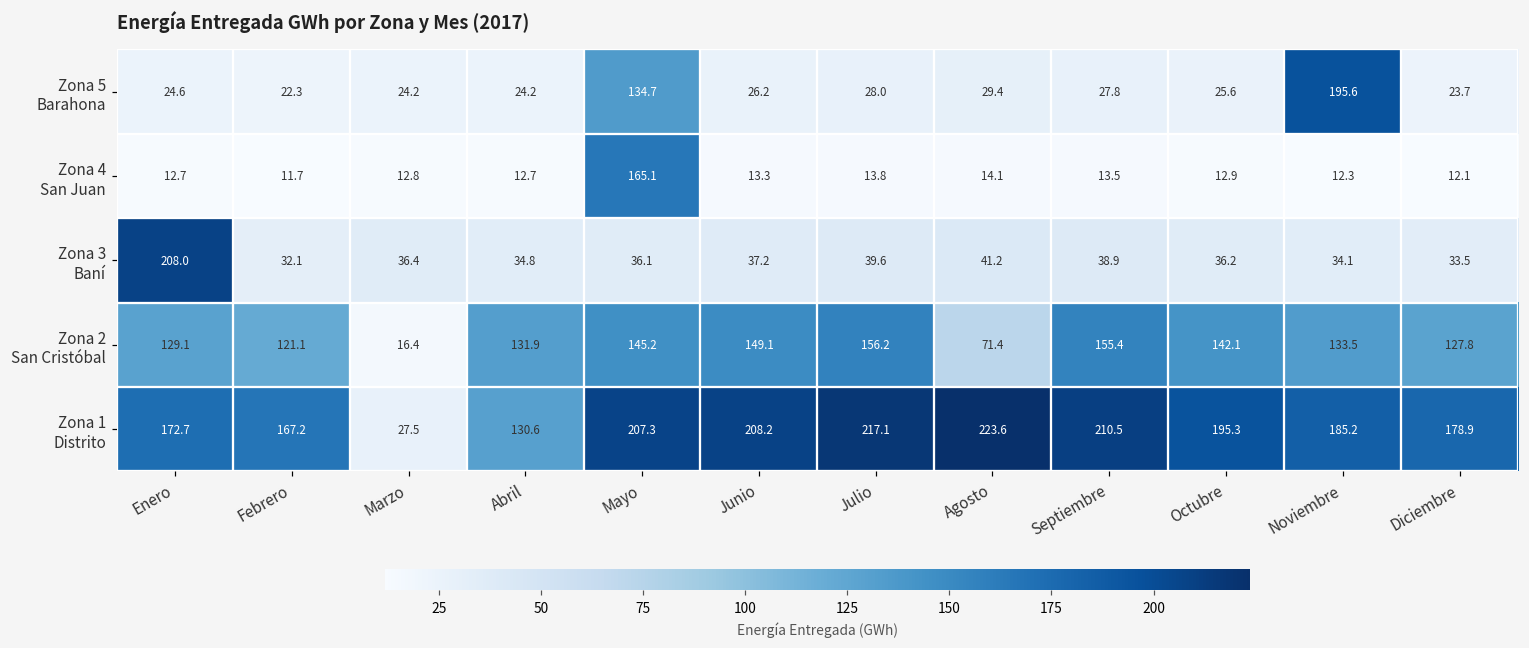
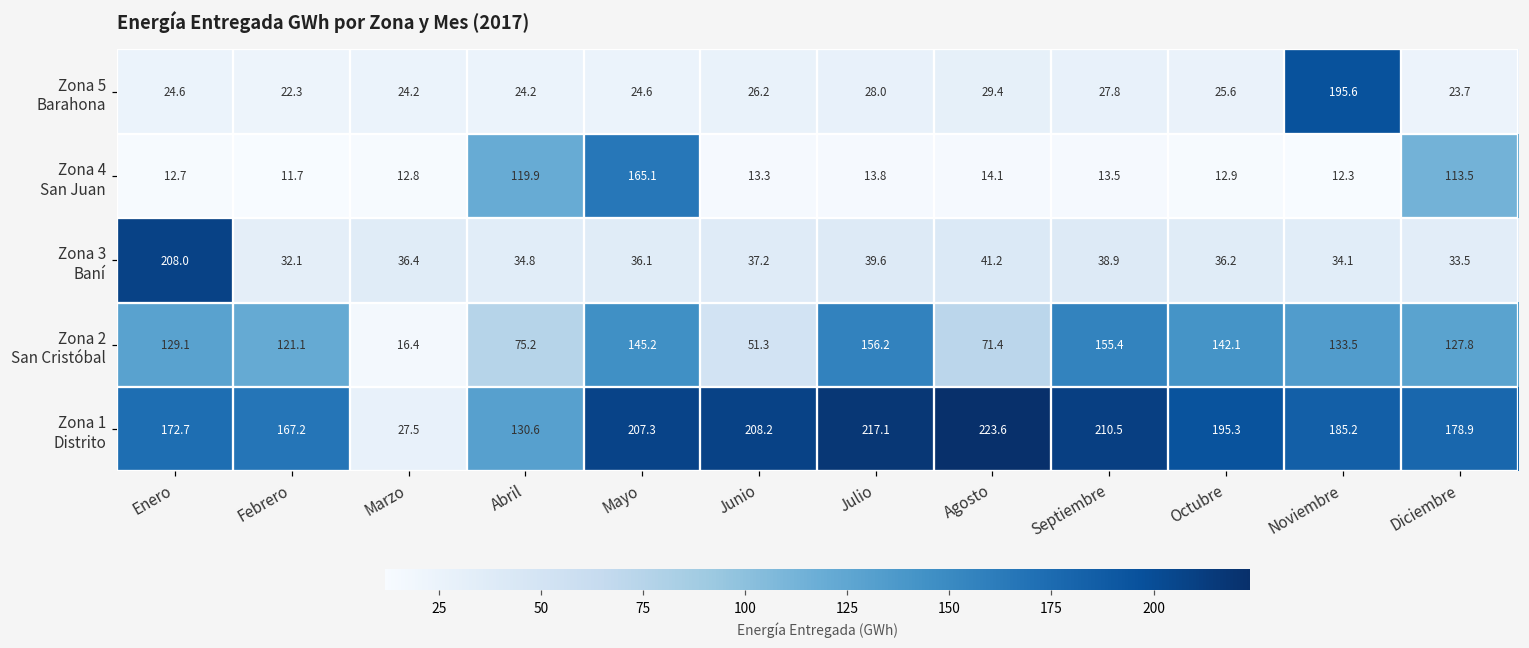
  {
    "Zona 5 Barahona": {
      "Enero": 24.6,
      "Febrero": 22.3,
      "Marzo": 24.2,
      "Abril": 24.2,
-     "Mayo": 134.7,
+     "Mayo": 24.6,
      "Junio": 26.2,
      "Julio": 28.0,
      "Agosto": 29.4,
      "Septiembre": 27.8,
      "Octubre": 25.6,
      "Noviembre": 195.6,
      "Diciembre": 23.7
    },
    "Zona 4 San Juan": {
      "Enero": 12.7,
      "Febrero": 11.7,
      "Marzo": 12.8,
-     "Abril": 12.7,
+     "Abril": 119.9,
      "Mayo": 165.1,
      "Junio": 13.3,
      "Julio": 13.8,
      "Agosto": 14.1,
      "Septiembre": 13.5,
      "Octubre": 12.9,
      "Noviembre": 12.3,
-     "Diciembre": 12.1
+     "Diciembre": 113.5
    },
    "Zona 3 Baní": {
      "Enero": 208.0,
      "Febrero": 32.1,
      "Marzo": 36.4,
      "Abril": 34.8,
      "Mayo": 36.1,
      "Junio": 37.2,
      "Julio": 39.6,
      "Agosto": 41.2,
      "Septiembre": 38.9,
      "Octubre": 36.2,
      "Noviembre": 34.1,
      "Diciembre": 33.5
    },
    "Zona 2 San Cristóbal": {
      "Enero": 129.1,
      "Febrero": 121.1,
      "Marzo": 16.4,
-     "Abril": 131.9,
+     "Abril": 75.2,
      "Mayo": 145.2,
-     "Junio": 149.1,
+     "Junio": 51.3,
      "Julio": 156.2,
      "Agosto": 71.4,
      "Septiembre": 155.4,
      "Octubre": 142.1,
      "Noviembre": 133.5,
      "Diciembre": 127.8
    },
    "Zona 1 Distrito": {
      "Enero": 172.7,
      "Febrero": 167.2,
      "Marzo": 27.5,
      "Abril": 130.6,
      "Mayo": 207.3,
      "Junio": 208.2,
      "Julio": 217.1,
      "Agosto": 223.6,
      "Septiembre": 210.5,
      "Octubre": 195.3,
      "Noviembre": 185.2,
      "Diciembre": 178.9
    }
  }
